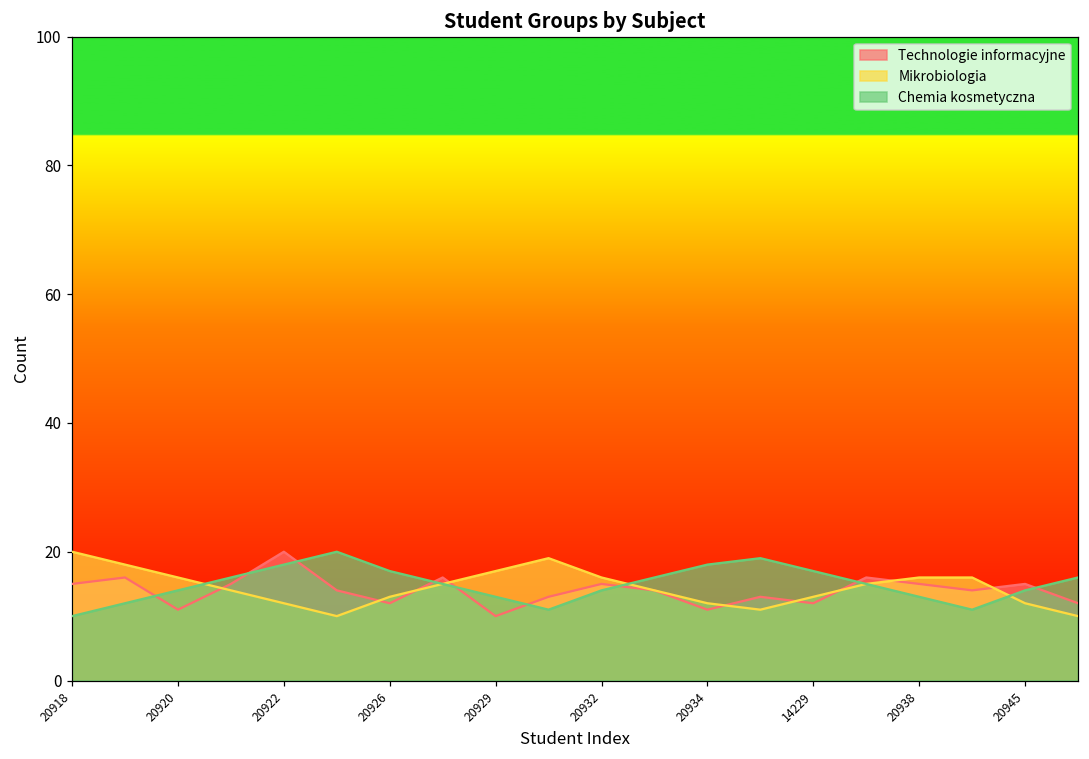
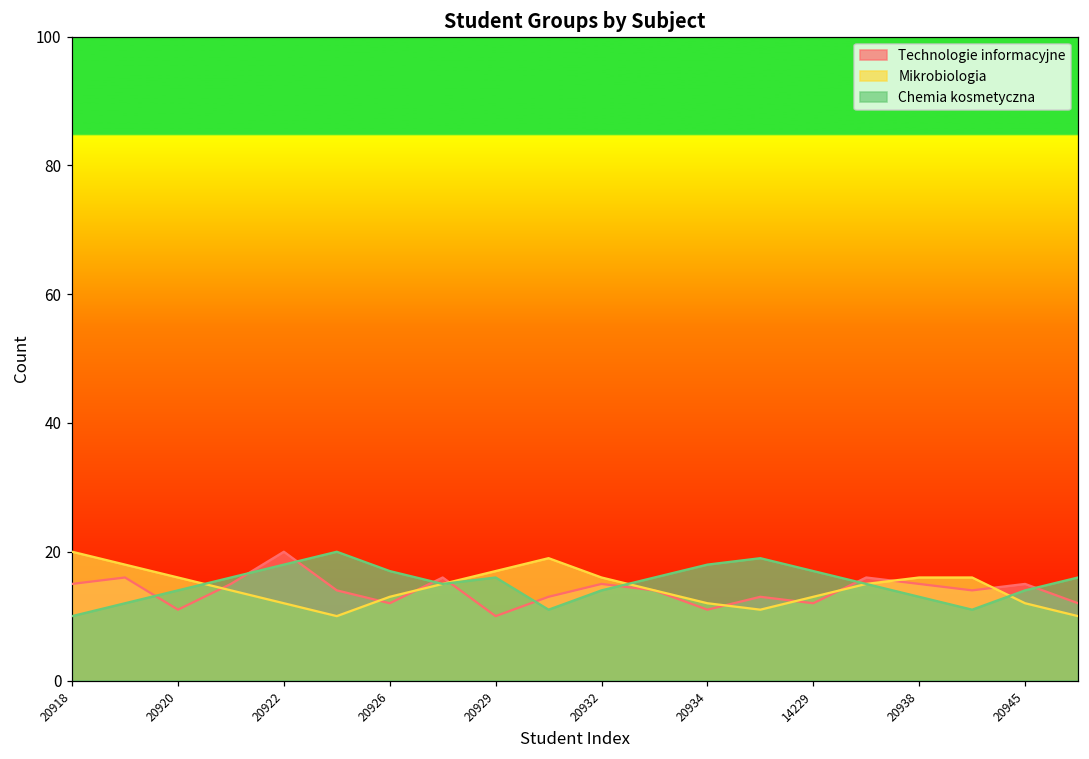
  {
    "Technologie informacyjne": {
      "20918": 15,
      "20920": 11,
      "20922": 20,
      "20926": 12,
      "20929": 10,
      "20932": 15,
      "20934": 11,
      "14229": 12,
      "20938": 15,
      "20945": 15
    },
    "Mikrobiologia": {
      "20918": 20,
      "20920": 16,
      "20922": 12,
      "20926": 13,
      "20929": 17,
      "20932": 16,
      "20934": 12,
      "14229": 13,
      "20938": 16,
      "20945": 12
    },
    "Chemia kosmetyczna": {
      "20918": 10,
      "20920": 14,
      "20922": 18,
      "20926": 17,
-     "20929": 13,
+     "20929": 16,
      "20932": 14,
      "20934": 18,
      "14229": 17,
      "20938": 13,
      "20945": 14
    }
  }
